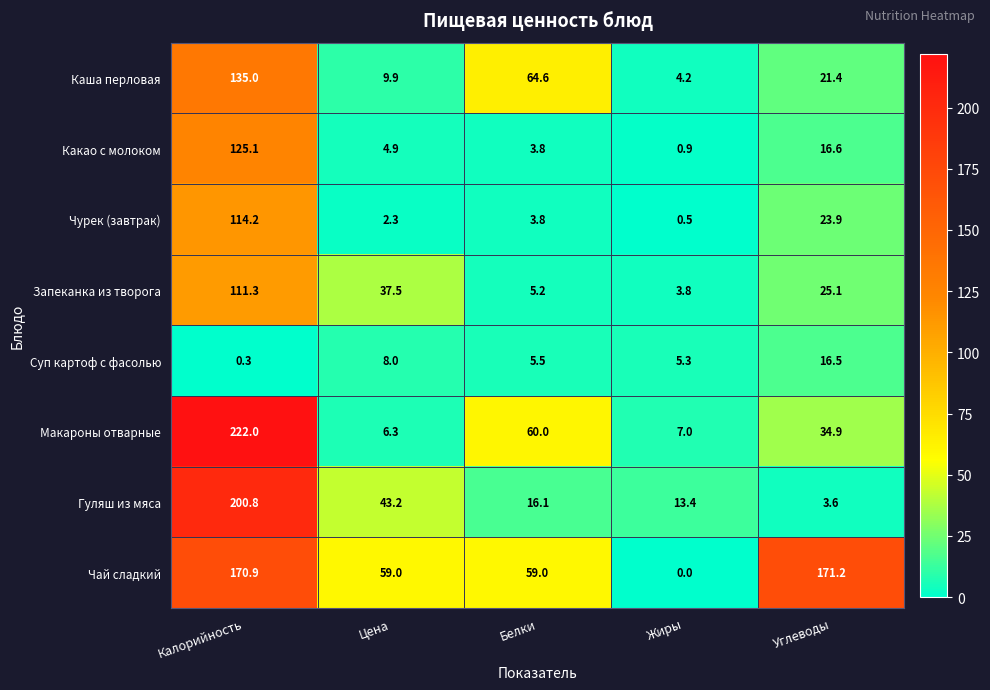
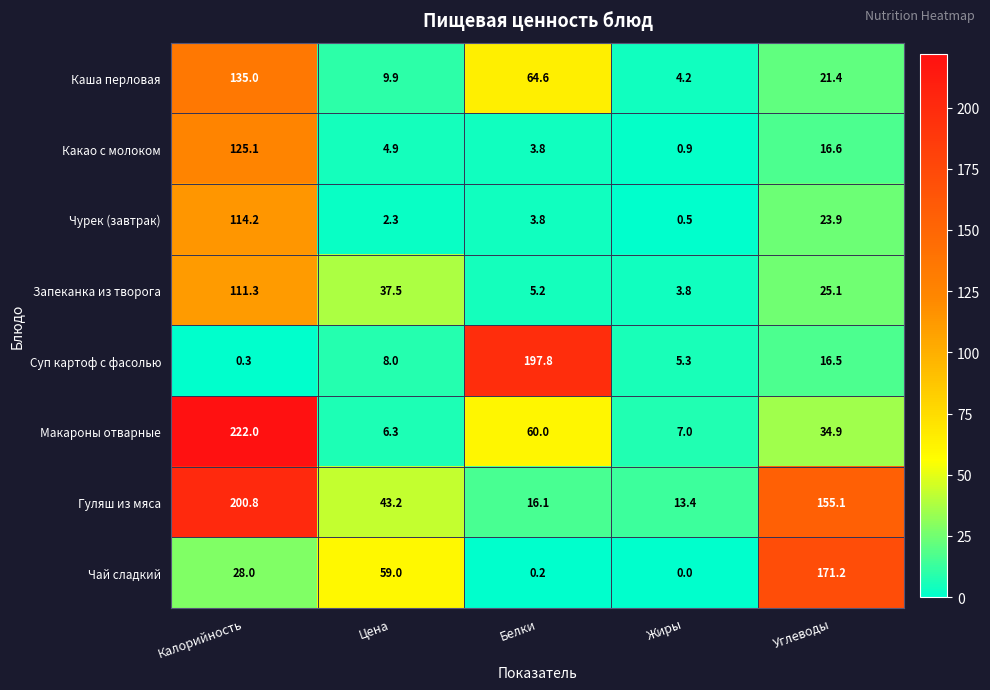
  {
    "Каша перловая": {
      "Калорийность": 135.0,
      "Цена": 9.9,
      "Белки": 64.6,
      "Жиры": 4.2,
      "Углеводы": 21.4
    },
    "Какао с молоком": {
      "Калорийность": 125.1,
      "Цена": 4.9,
      "Белки": 3.8,
      "Жиры": 0.9,
      "Углеводы": 16.6
    },
    "Чурек (завтрак)": {
      "Калорийность": 114.2,
      "Цена": 2.3,
      "Белки": 3.8,
      "Жиры": 0.5,
      "Углеводы": 23.9
    },
    "Запеканка из творога": {
      "Калорийность": 111.3,
      "Цена": 37.5,
      "Белки": 5.2,
      "Жиры": 3.8,
      "Углеводы": 25.1
    },
    "Суп картоф с фасолью": {
      "Калорийность": 0.3,
      "Цена": 8.0,
-     "Белки": 5.5,
+     "Белки": 197.8,
      "Жиры": 5.3,
      "Углеводы": 16.5
    },
    "Макароны отварные": {
      "Калорийность": 222.0,
      "Цена": 6.3,
      "Белки": 60.0,
      "Жиры": 7.0,
      "Углеводы": 34.9
    },
    "Гуляш из мяса": {
      "Калорийность": 200.8,
      "Цена": 43.2,
      "Белки": 16.1,
      "Жиры": 13.4,
-     "Углеводы": 3.6
+     "Углеводы": 155.1
    },
    "Чай сладкий": {
-     "Калорийность": 170.9,
+     "Калорийность": 28.0,
      "Цена": 59.0,
-     "Белки": 59.0,
+     "Белки": 0.2,
      "Жиры": 0.0,
      "Углеводы": 171.2
    }
  }
